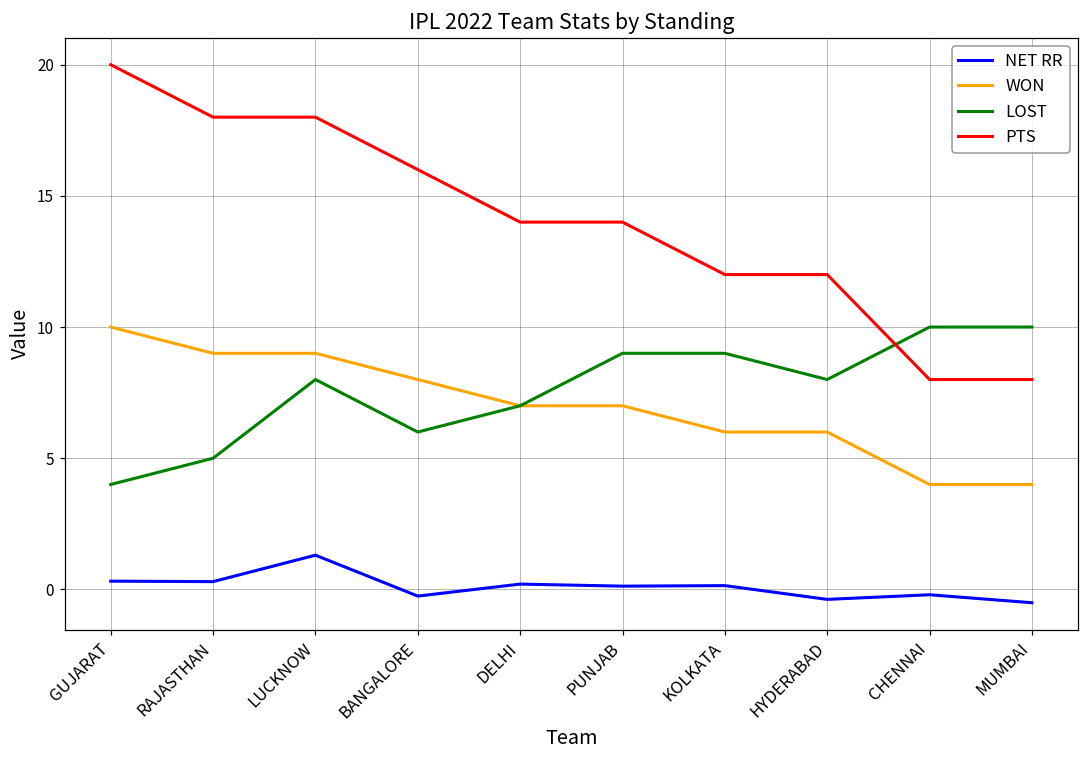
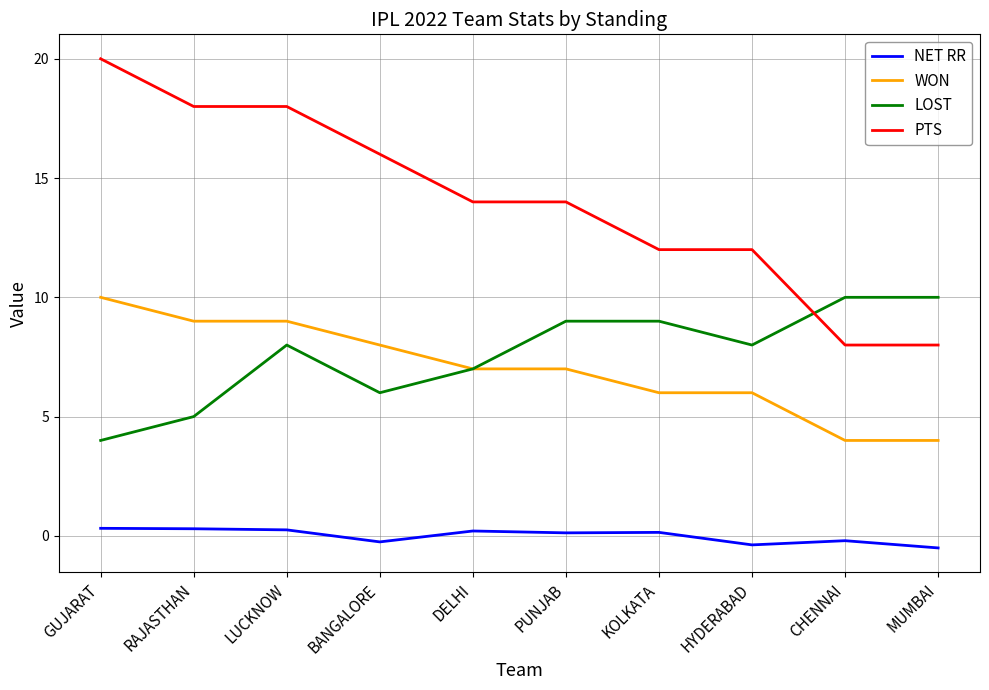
  {
    "NET RR": {
      "GUJARAT": 0.3,
      "RAJASTHAN": 0.3,
-     "LUCKNOW": 1.3,
+     "LUCKNOW": 0.3,
      "BANGALORE": -0.3,
      "DELHI": 0.2,
      "PUNJAB": 0.1,
      "KOLKATA": 0.1,
      "HYDERABAD": -0.4,
      "CHENNAI": -0.2,
      "MUMBAI": -0.5
    },
    "WON": {
      "GUJARAT": 10.0,
      "RAJASTHAN": 9.0,
      "LUCKNOW": 9.0,
      "BANGALORE": 8.0,
      "PUNJAB": 7.0,
      "KOLKATA": 6.0,
      "HYDERABAD": 6.0,
      "CHENNAI": 4.0,
      "MUMBAI": 4.0
    },
    "LOST": {
      "GUJARAT": 4.0,
      "RAJASTHAN": 5.0,
      "LUCKNOW": 8.0,
      "BANGALORE": 6.0,
      "PUNJAB": 9.0,
      "KOLKATA": 9.0,
      "HYDERABAD": 8.0,
      "CHENNAI": 10.0,
      "MUMBAI": 10.0
    },
    "PTS": {
      "GUJARAT": 20.0,
      "RAJASTHAN": 18.0,
      "LUCKNOW": 18.0,
      "BANGALORE": 16.0,
      "DELHI": 14.0,
      "PUNJAB": 14.0,
      "KOLKATA": 12.0,
      "HYDERABAD": 12.0,
      "CHENNAI": 8.0,
      "MUMBAI": 8.0
    }
  }
